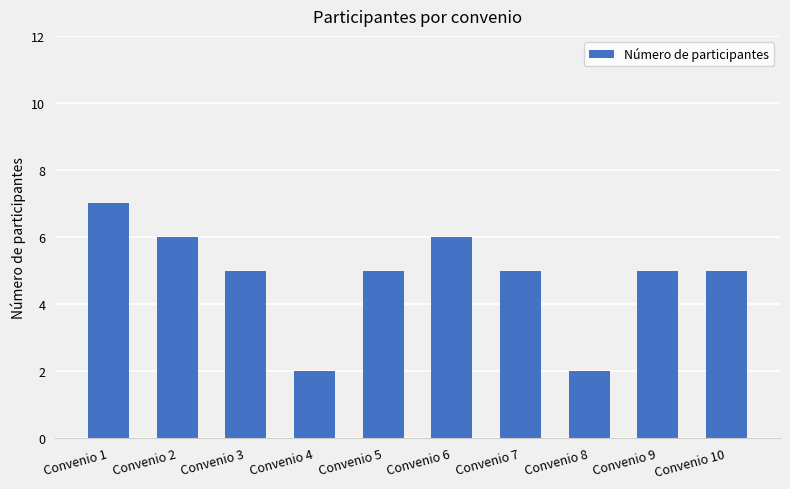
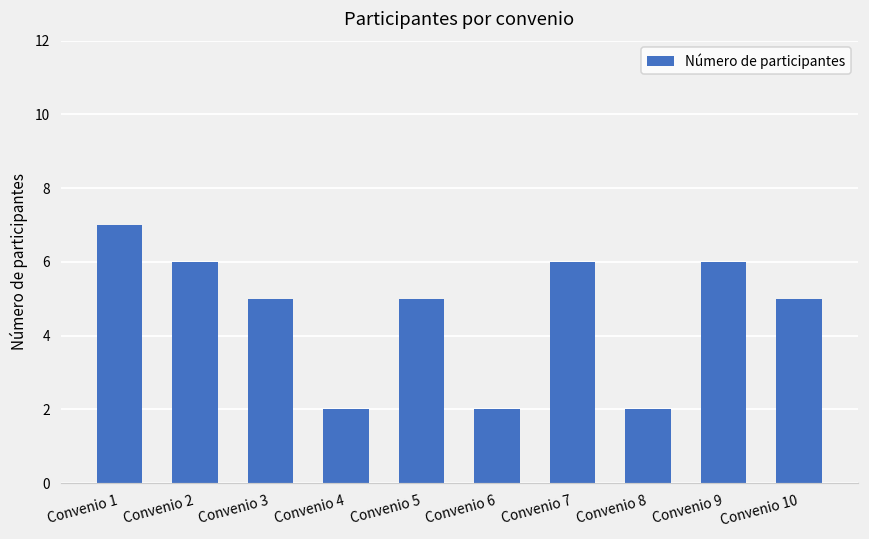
  {
    "Convenio 1": 7,
    "Convenio 2": 6,
    "Convenio 3": 5,
    "Convenio 4": 2,
    "Convenio 5": 5,
-   "Convenio 6": 6,
-   "Convenio 7": 5,
+   "Convenio 6": 2,
+   "Convenio 7": 6,
    "Convenio 8": 2,
-   "Convenio 9": 5,
+   "Convenio 9": 6,
    "Convenio 10": 5
  }
